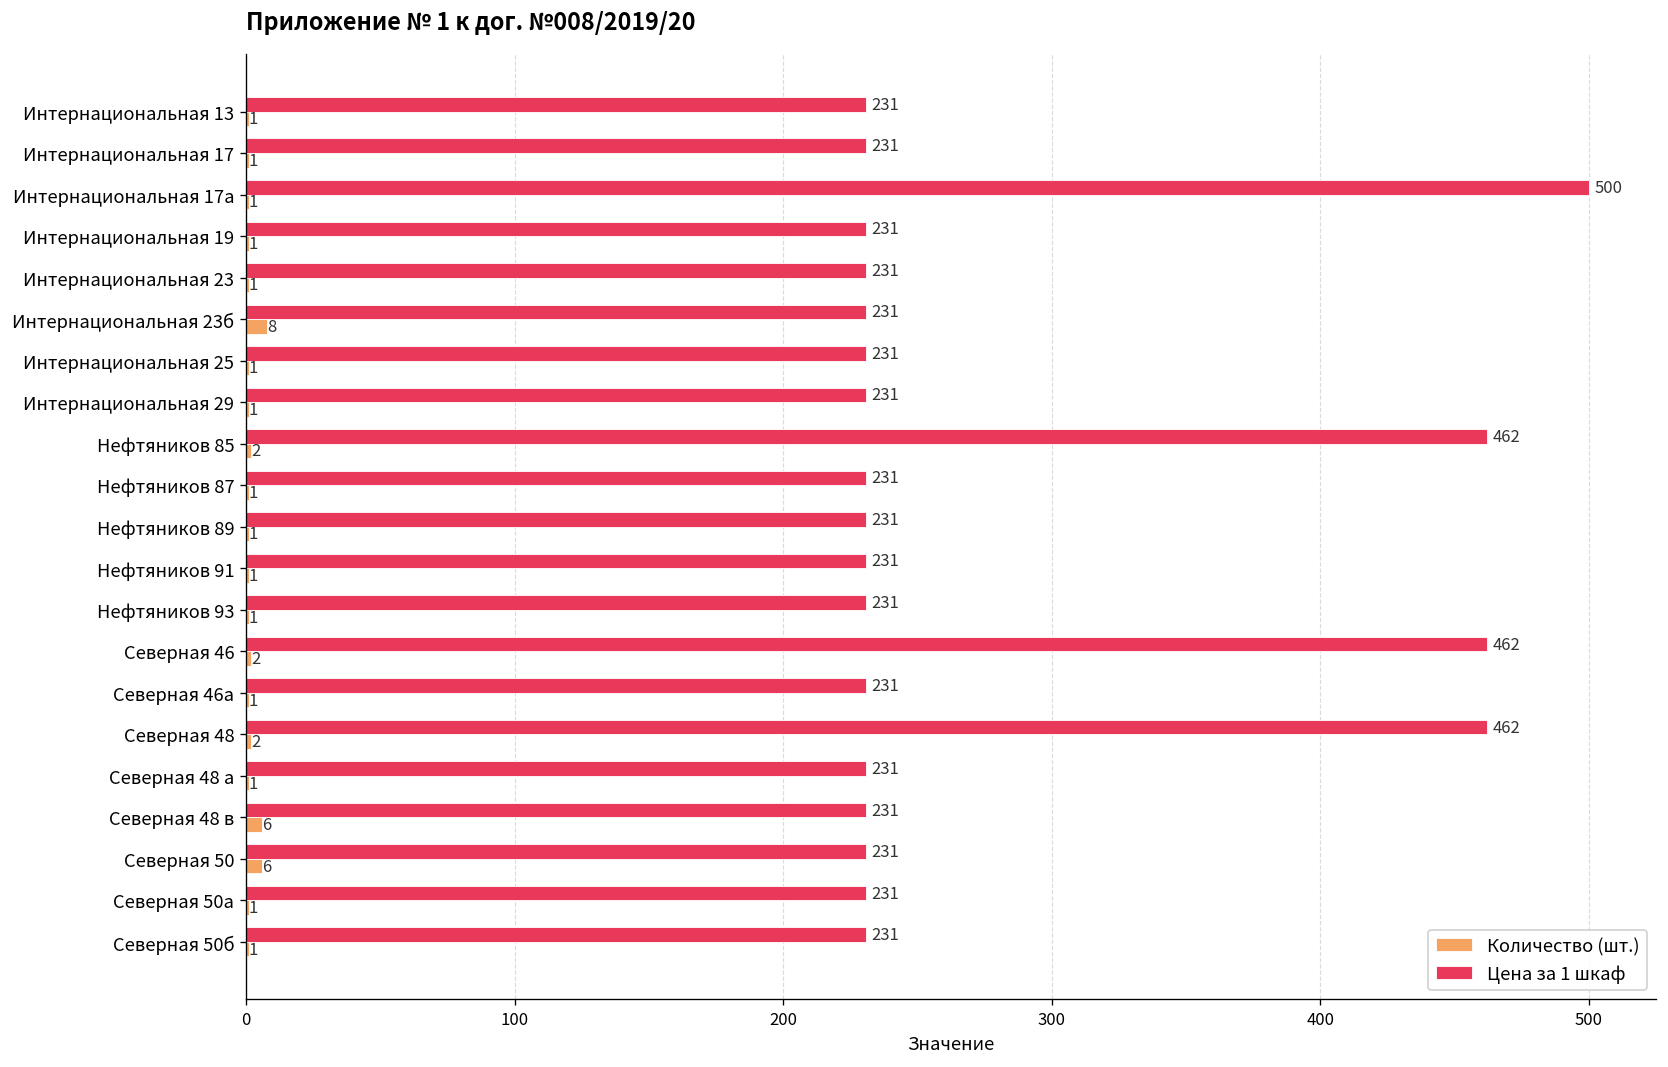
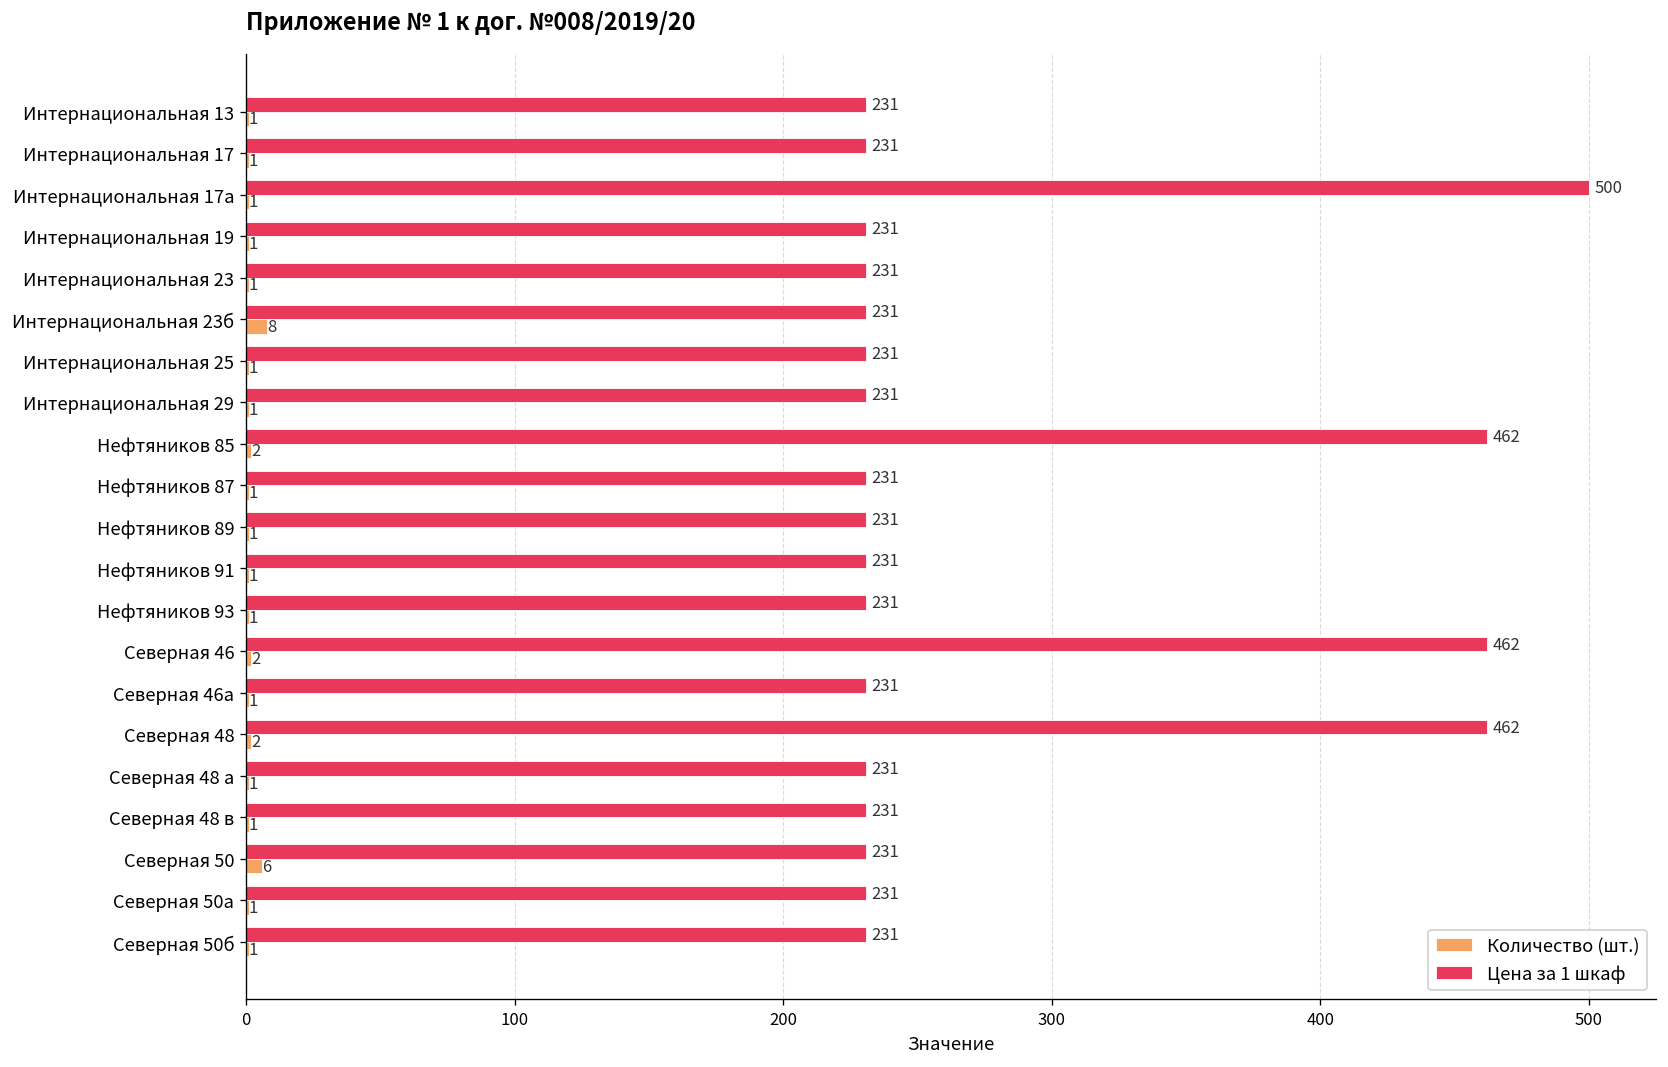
  {
    "Количество (шт.)": {
      "Интернациональная 13": 1,
      "Интернациональная 17": 1,
      "Интернациональная 17а": 1,
      "Интернациональная 19": 1,
      "Интернациональная 23": 1,
      "Интернациональная 23б": 8,
      "Интернациональная 25": 1,
      "Интернациональная 29": 1,
      "Нефтяников 85": 2,
      "Нефтяников 87": 1,
      "Нефтяников 89": 1,
      "Нефтяников 91": 1,
      "Нефтяников 93": 1,
      "Северная 46": 2,
      "Северная 46а": 1,
      "Северная 48": 2,
      "Северная 48 а": 1,
-     "Северная 48 в": 6,
+     "Северная 48 в": 1,
      "Северная 50": 6,
      "Северная 50а": 1,
      "Северная 50б": 1
    },
    "Цена за 1 шкаф": {
      "Интернациональная 13": 231,
      "Интернациональная 17": 231,
      "Интернациональная 17а": 500,
      "Интернациональная 19": 231,
      "Интернациональная 23": 231,
      "Интернациональная 23б": 231,
      "Интернациональная 25": 231,
      "Интернациональная 29": 231,
      "Нефтяников 85": 462,
      "Нефтяников 87": 231,
      "Нефтяников 89": 231,
      "Нефтяников 91": 231,
      "Нефтяников 93": 231,
      "Северная 46": 462,
      "Северная 46а": 231,
      "Северная 48": 462,
      "Северная 48 а": 231,
      "Северная 48 в": 231,
      "Северная 50": 231,
      "Северная 50а": 231,
      "Северная 50б": 231
    }
  }
